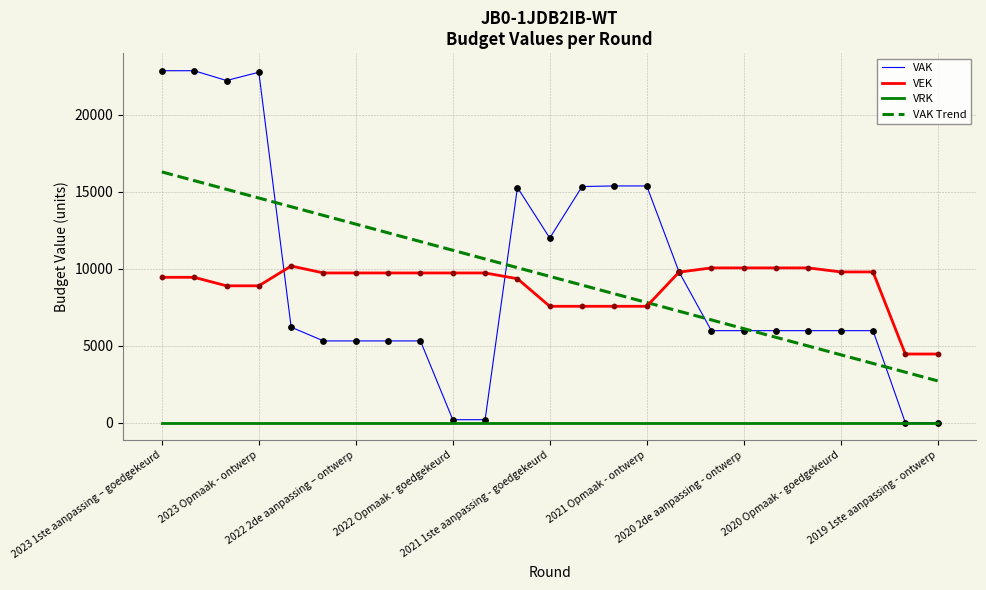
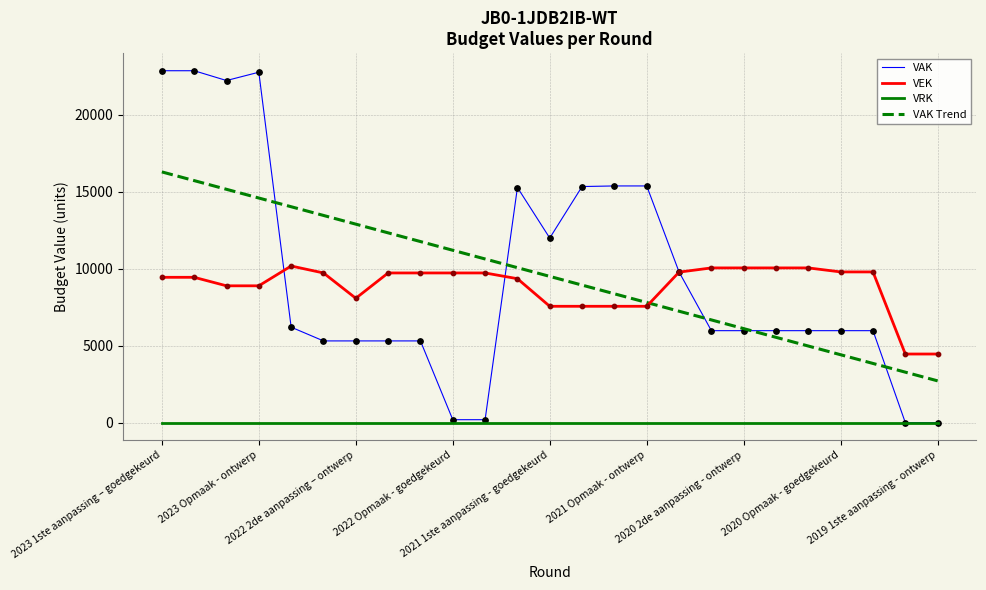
  {
    "VAK": {
      "2023 1ste aanpassing – goedgekeurd": 22900,
      "2023 Opmaak - ontwerp": 22800,
      "2022 2de aanpassing – ontwerp": 5300,
      "2022 Opmaak - goedgekeurd": 200,
      "2021 1ste aanpassing - goedgekeurd": 12000,
      "2021 Opmaak - ontwerp": 15400,
      "2020 Opmaak - goedgekeurd": 6000
    },
    "VEK": {
      "2023 1ste aanpassing – goedgekeurd": 9400,
      "2023 Opmaak - ontwerp": 8900,
-     "2022 2de aanpassing – ontwerp": 9700,
+     "2022 2de aanpassing – ontwerp": 8100,
      "2022 Opmaak - goedgekeurd": 9700,
      "2021 1ste aanpassing - goedgekeurd": 7600,
      "2021 Opmaak - ontwerp": 7600,
      "2020 2de aanpassing - ontwerp": 10100,
      "2020 Opmaak - goedgekeurd": 9800,
      "2019 1ste aanpassing - ontwerp": 4500
    }
  }
